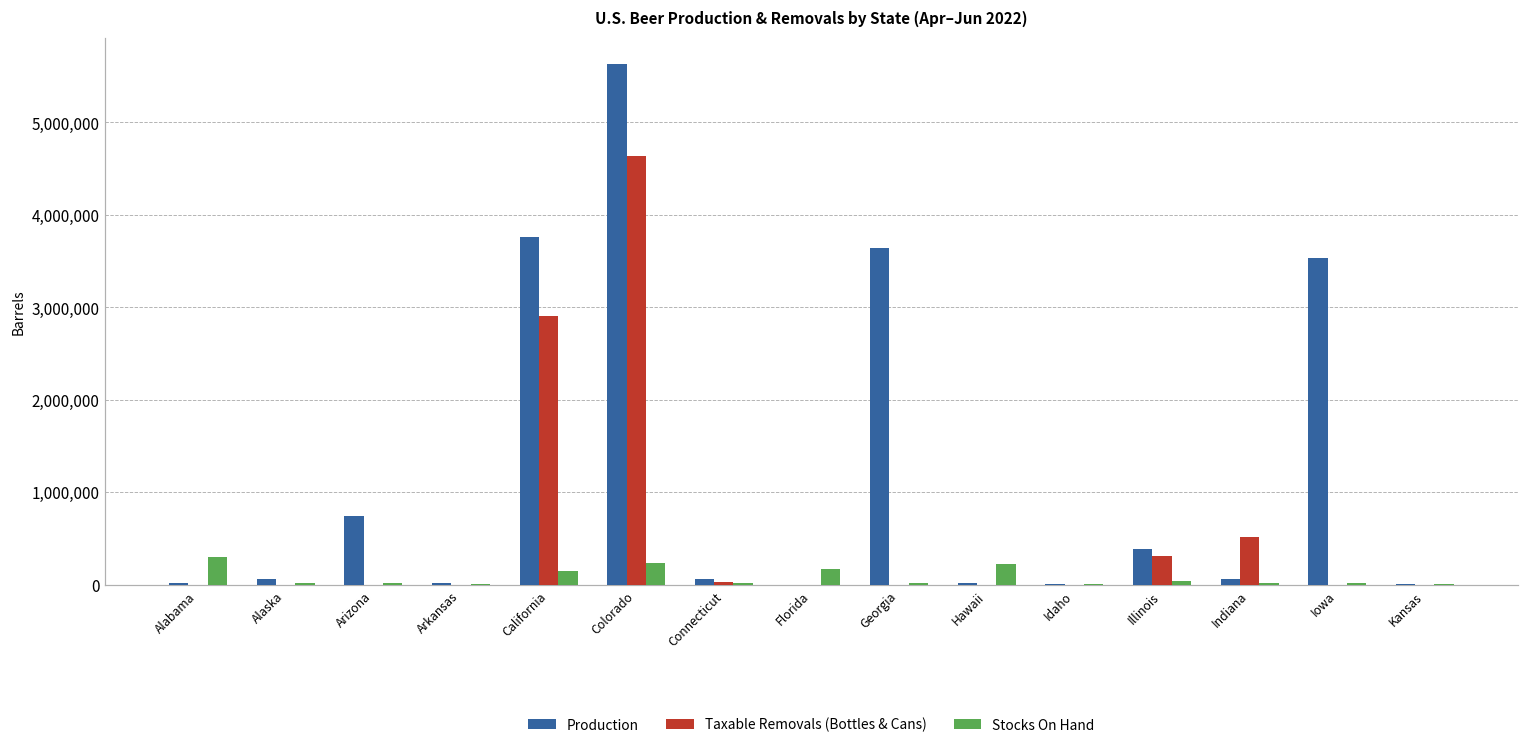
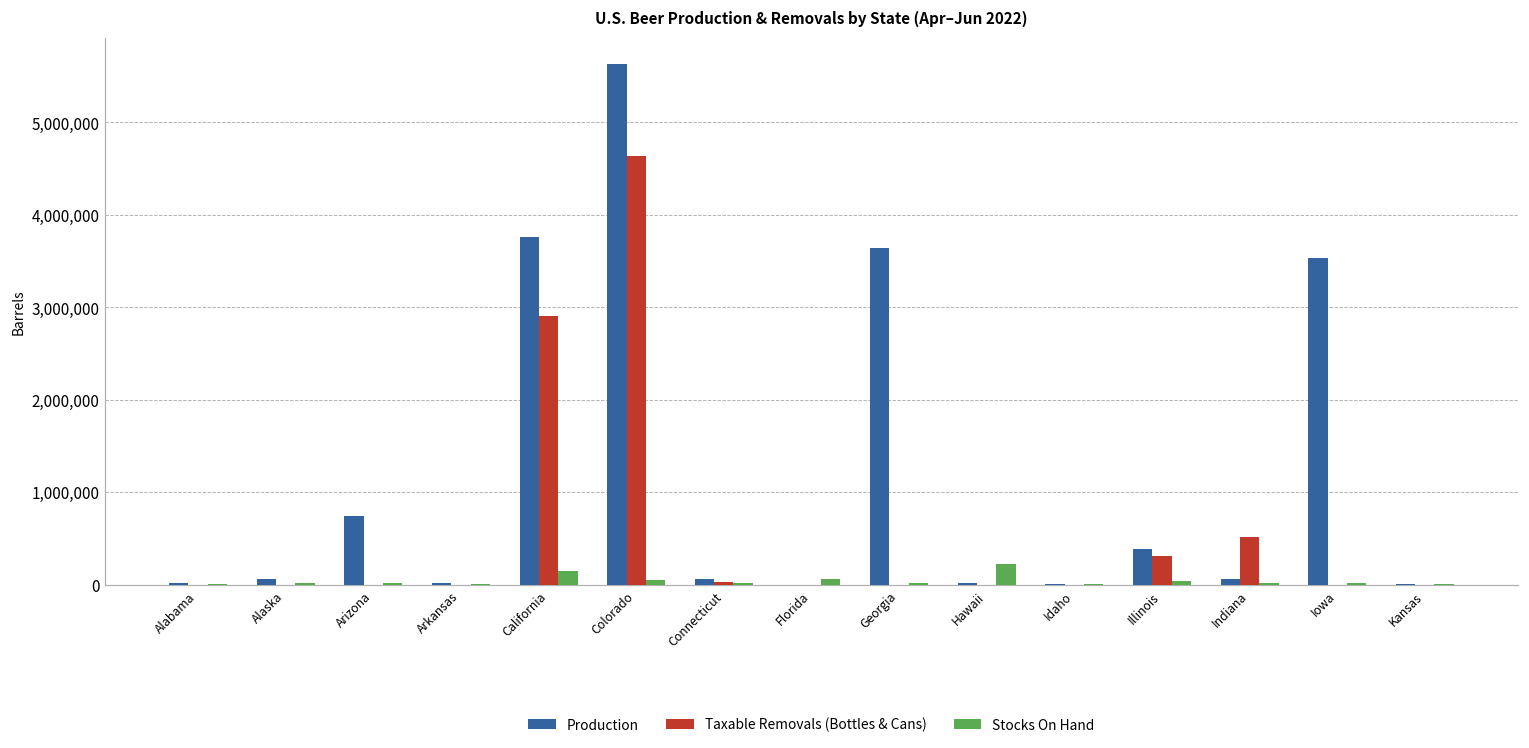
  {
    "Production": {
      "Alaska": "100,000",
      "Arizona": "700,000",
      "California": "3,800,000",
      "Colorado": "5,600,000",
      "Connecticut": "100,000",
      "Florida": "0",
      "Georgia": "3,600,000",
      "Illinois": "400,000",
      "Indiana": "100,000",
      "Iowa": "3,500,000"
    },
    "Taxable Removals (Bottles & Cans)": {
      "Alabama": "0",
      "Alaska": "0",
      "Arizona": "0",
      "Arkansas": "0",
      "California": "2,900,000",
      "Colorado": "4,600,000",
      "Florida": "0",
      "Georgia": "0",
      "Hawaii": "0",
      "Idaho": "0",
      "Illinois": "300,000",
      "Indiana": "500,000",
      "Iowa": "0",
      "Kansas": "0"
    },
    "Stocks On Hand": {
-     "Alabama": "300,000",
+     "Alabama": "0",
      "California": "100,000",
-     "Colorado": "200,000",
-     "Florida": "200,000",
+     "Colorado": "0",
+     "Florida": "100,000",
      "Hawaii": "200,000",
      "Illinois": "0"
    }
  }
